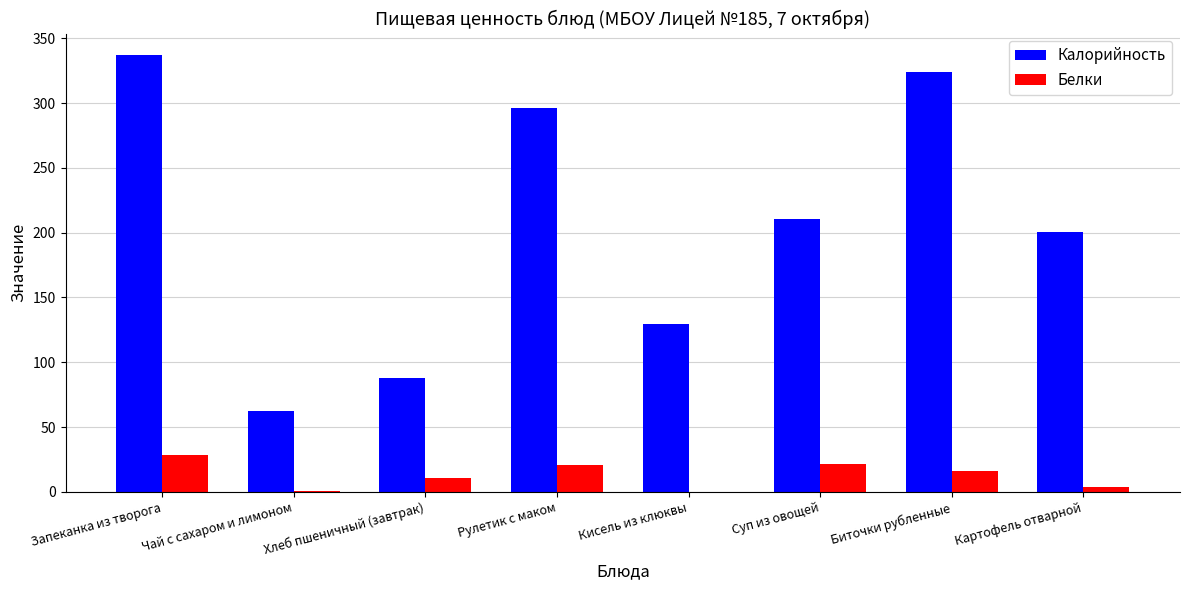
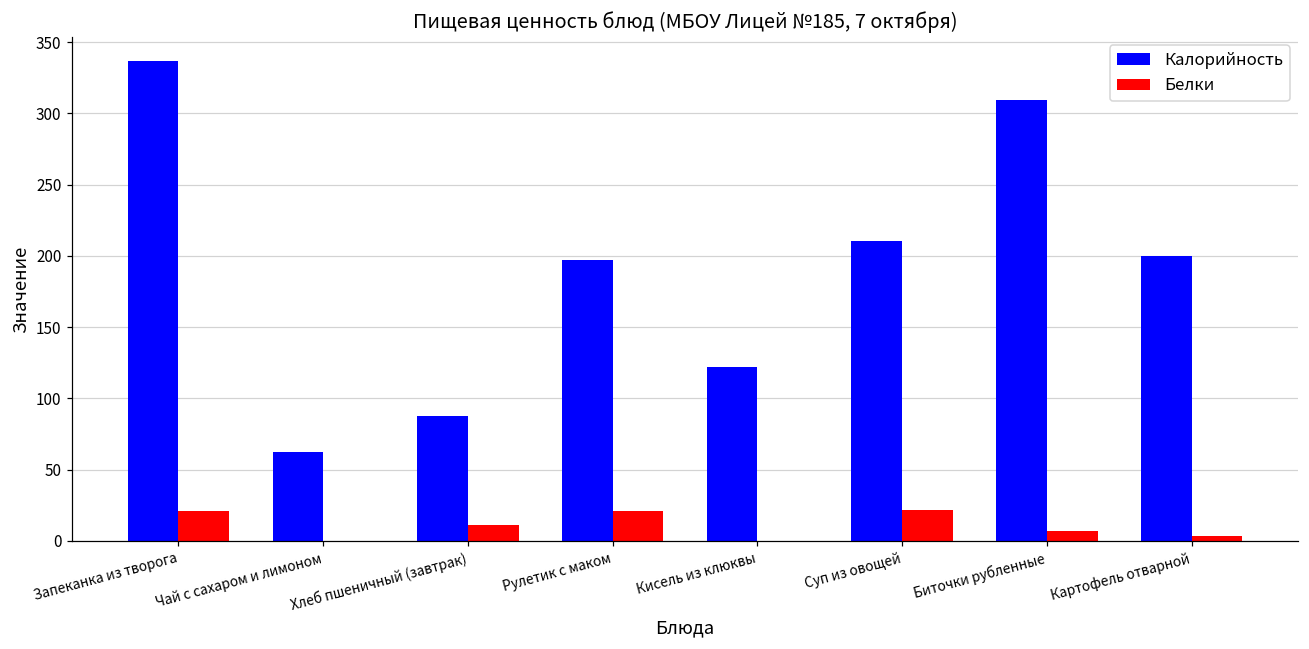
  {
    "Калорийность": {
      "Запеканка из творога": 337,
      "Чай с сахаром и лимоном": 63,
      "Хлеб пшеничный (завтрак)": 88,
-     "Рулетик с маком": 297,
-     "Кисель из клюквы": 129,
+     "Рулетик с маком": 197,
+     "Кисель из клюквы": 122,
      "Суп из овощей": 211,
-     "Биточки рубленные": 324,
+     "Биточки рубленные": 310,
      "Картофель отварной": 200
    },
    "Белки": {
-     "Запеканка из творога": 28,
+     "Запеканка из творога": 21,
      "Хлеб пшеничный (завтрак)": 11,
      "Рулетик с маком": 21,
      "Суп из овощей": 22,
-     "Биточки рубленные": 16,
+     "Биточки рубленные": 7,
      "Картофель отварной": 4
    }
  }
